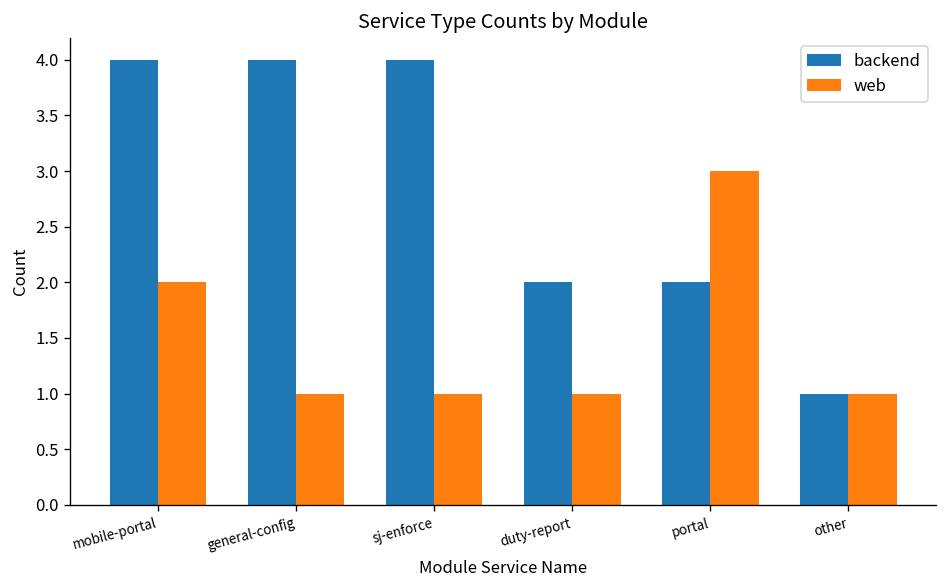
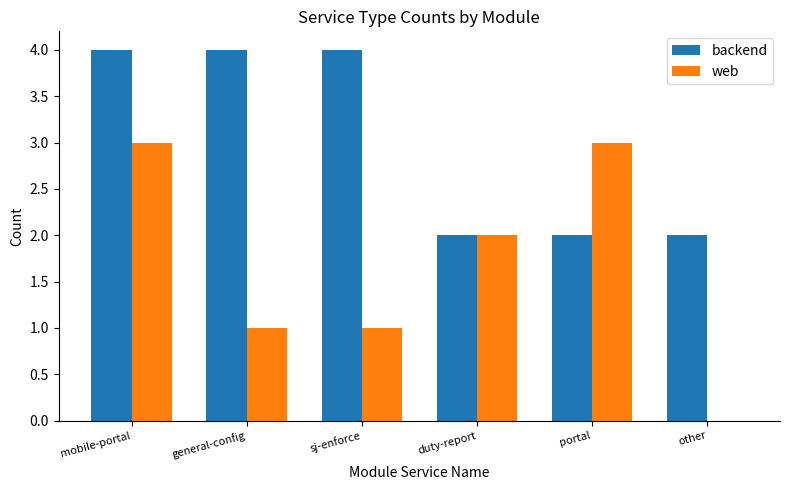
  {
    "backend": {
      "mobile-portal": 4,
      "general-config": 4,
      "sj-enforce": 4,
      "duty-report": 2,
      "portal": 2,
-     "other": 1
+     "other": 2
    },
    "web": {
-     "mobile-portal": 2,
+     "mobile-portal": 3,
      "general-config": 1,
      "sj-enforce": 1,
-     "duty-report": 1,
+     "duty-report": 2,
      "portal": 3,
-     "other": 1
+     "other": 0
    }
  }
